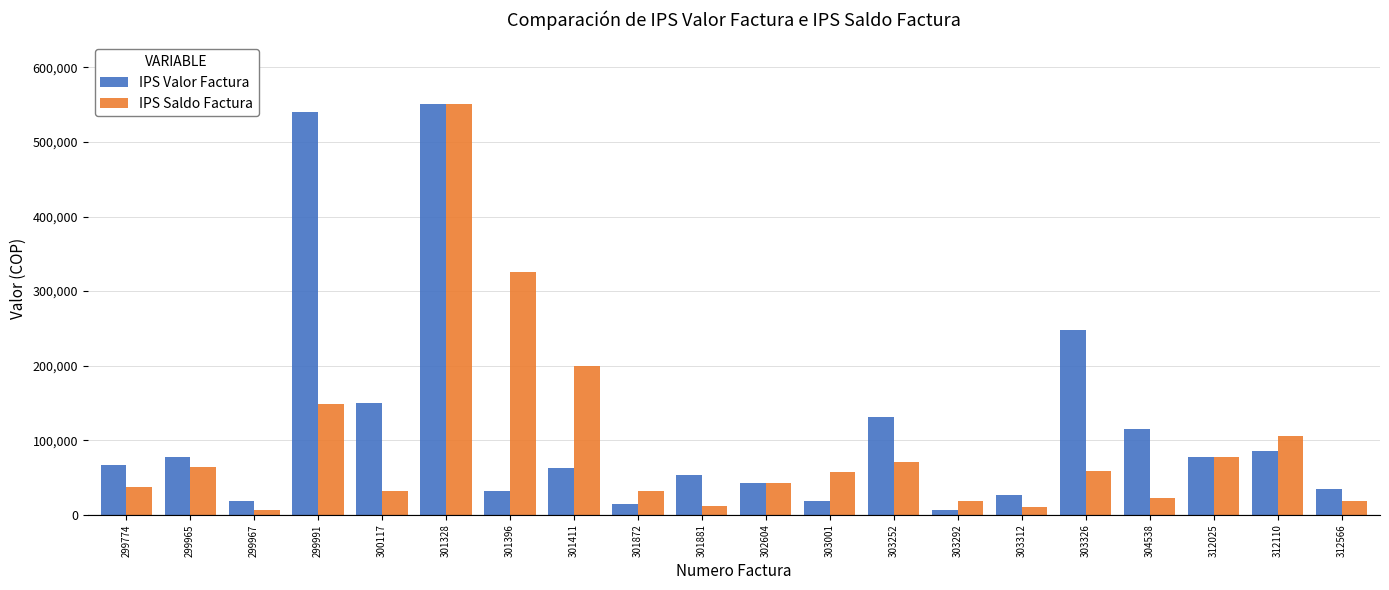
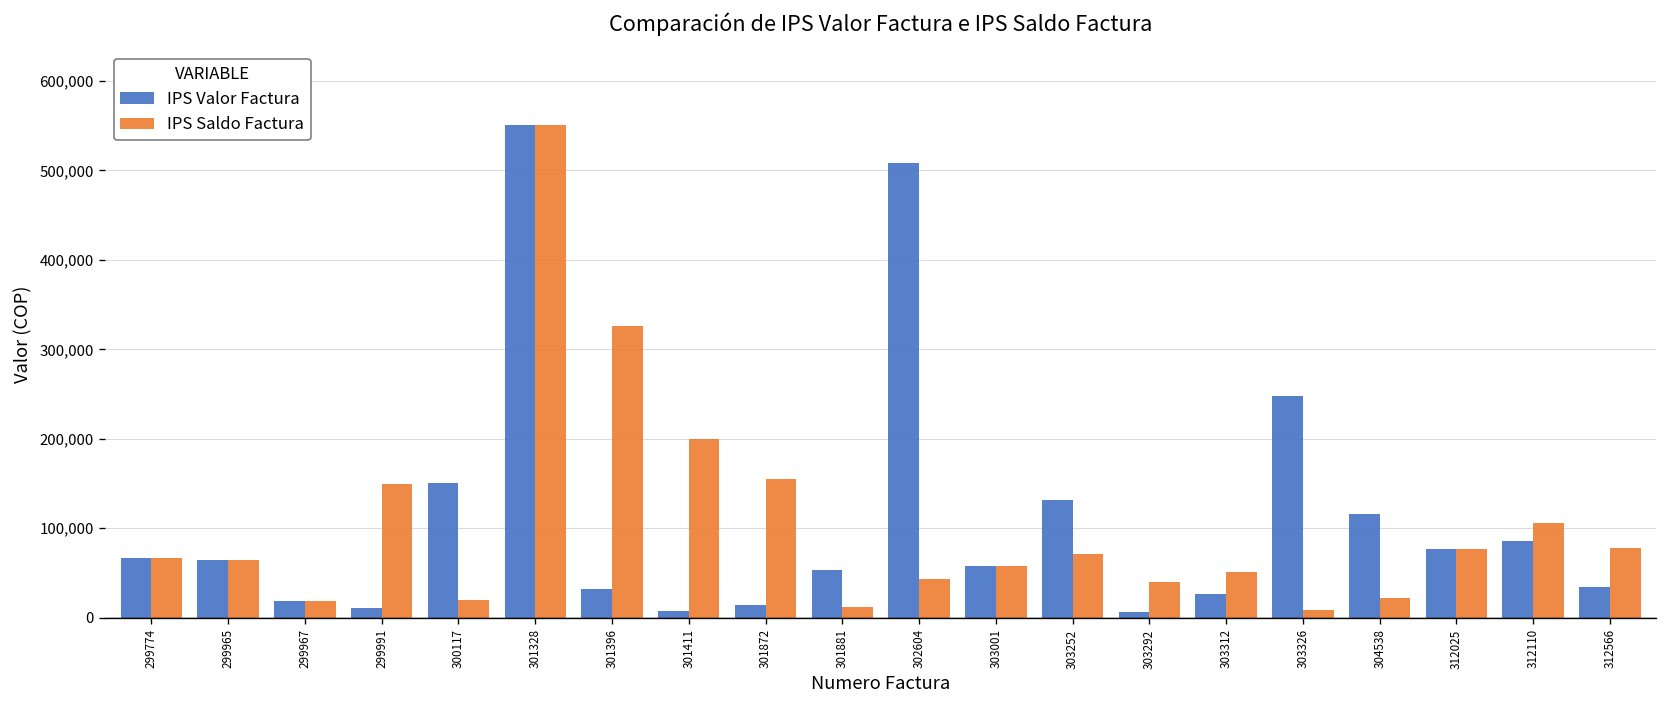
  {
    "IPS Valor Factura": {
      "299774": "70,000",
-     "299965": "80,000",
+     "299965": "60,000",
      "299967": "20,000",
-     "299991": "540,000",
+     "299991": "10,000",
      "300117": "150,000",
      "301328": "550,000",
      "301396": "30,000",
-     "301411": "60,000",
+     "301411": "10,000",
      "301872": "10,000",
      "301881": "50,000",
-     "302604": "40,000",
-     "303001": "20,000",
+     "302604": "510,000",
+     "303001": "60,000",
      "303252": "130,000",
      "303292": "10,000",
      "303312": "30,000",
      "303326": "250,000",
      "304538": "120,000",
      "312025": "80,000",
      "312110": "90,000",
      "312566": "30,000"
    },
    "IPS Saldo Factura": {
-     "299774": "40,000",
+     "299774": "70,000",
      "299965": "60,000",
-     "299967": "10,000",
+     "299967": "20,000",
      "299991": "150,000",
-     "300117": "30,000",
+     "300117": "20,000",
      "301328": "550,000",
      "301396": "330,000",
      "301411": "200,000",
-     "301872": "30,000",
+     "301872": "150,000",
      "301881": "10,000",
      "302604": "40,000",
      "303001": "60,000",
      "303252": "70,000",
-     "303292": "20,000",
-     "303312": "10,000",
-     "303326": "60,000",
+     "303292": "40,000",
+     "303312": "50,000",
+     "303326": "10,000",
      "304538": "20,000",
      "312025": "80,000",
      "312110": "110,000",
-     "312566": "20,000"
+     "312566": "80,000"
    }
  }
